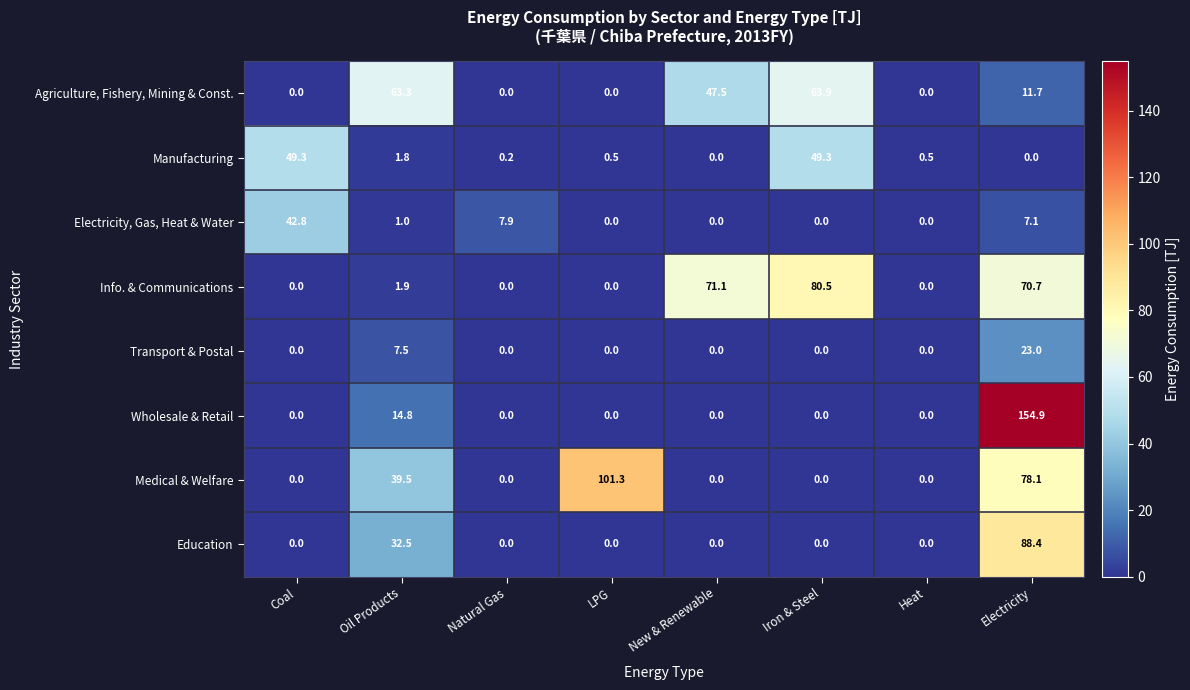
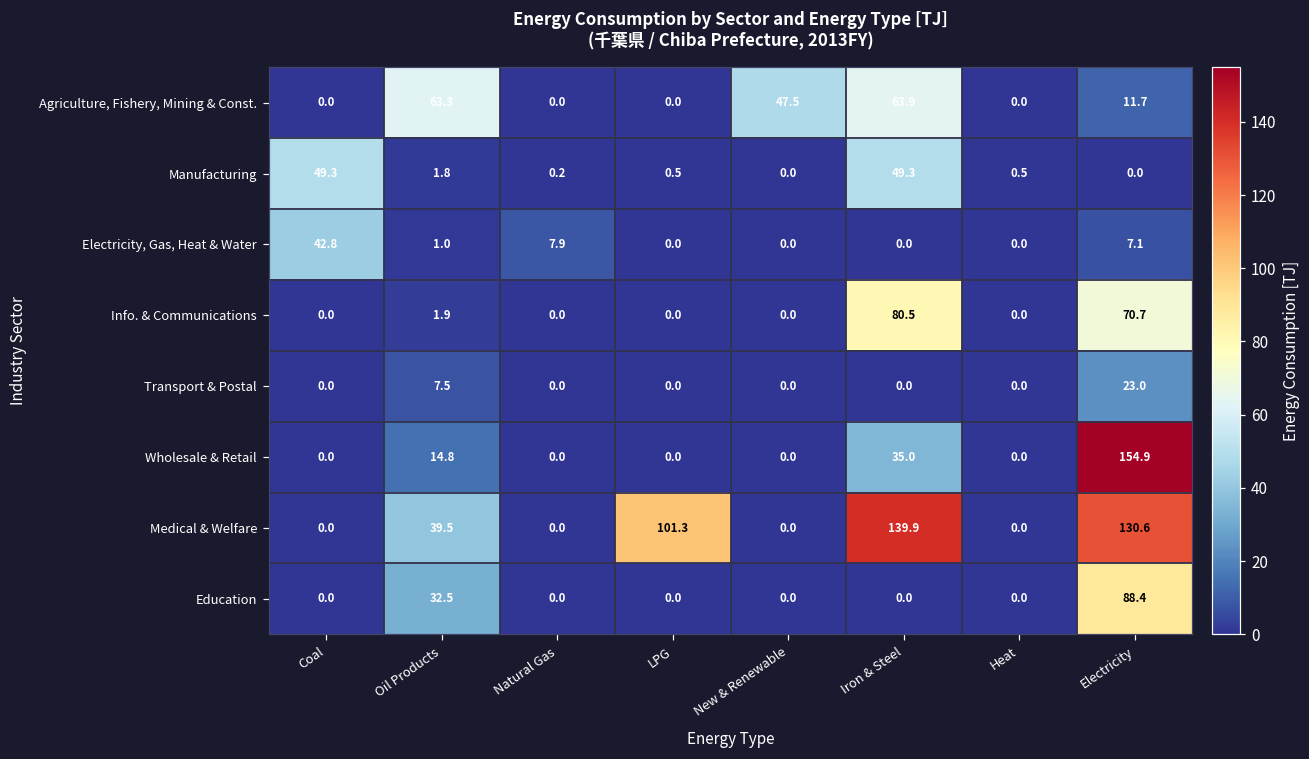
  {
    "Agriculture, Fishery, Mining & Const.": {
      "Coal": 0.0,
      "Natural Gas": 0.0,
      "LPG": 0.0,
      "New & Renewable": 47.5,
      "Heat": 0.0,
      "Electricity": 11.7
    },
    "Manufacturing": {
      "Coal": 49.3,
      "Oil Products": 1.8,
      "Natural Gas": 0.2,
      "LPG": 0.5,
      "New & Renewable": 0.0,
      "Iron & Steel": 49.3,
      "Heat": 0.5,
      "Electricity": 0.0
    },
    "Electricity, Gas, Heat & Water": {
      "Coal": 42.8,
      "Oil Products": 1.0,
      "Natural Gas": 7.9,
      "LPG": 0.0,
      "New & Renewable": 0.0,
      "Iron & Steel": 0.0,
      "Heat": 0.0,
      "Electricity": 7.1
    },
    "Info. & Communications": {
      "Coal": 0.0,
      "Oil Products": 1.9,
      "Natural Gas": 0.0,
      "LPG": 0.0,
-     "New & Renewable": 71.1,
+     "New & Renewable": 0.0,
      "Iron & Steel": 80.5,
      "Heat": 0.0,
      "Electricity": 70.7
    },
    "Transport & Postal": {
      "Coal": 0.0,
      "Oil Products": 7.5,
      "Natural Gas": 0.0,
      "LPG": 0.0,
      "New & Renewable": 0.0,
      "Iron & Steel": 0.0,
      "Heat": 0.0,
      "Electricity": 23.0
    },
    "Wholesale & Retail": {
      "Coal": 0.0,
      "Oil Products": 14.8,
      "Natural Gas": 0.0,
      "LPG": 0.0,
      "New & Renewable": 0.0,
-     "Iron & Steel": 0.0,
+     "Iron & Steel": 35.0,
      "Heat": 0.0,
      "Electricity": 154.9
    },
    "Medical & Welfare": {
      "Coal": 0.0,
      "Oil Products": 39.5,
      "Natural Gas": 0.0,
      "LPG": 101.3,
      "New & Renewable": 0.0,
-     "Iron & Steel": 0.0,
+     "Iron & Steel": 139.9,
      "Heat": 0.0,
-     "Electricity": 78.1
+     "Electricity": 130.6
    },
    "Education": {
      "Coal": 0.0,
      "Oil Products": 32.5,
      "Natural Gas": 0.0,
      "LPG": 0.0,
      "New & Renewable": 0.0,
      "Iron & Steel": 0.0,
      "Heat": 0.0,
      "Electricity": 88.4
    }
  }
